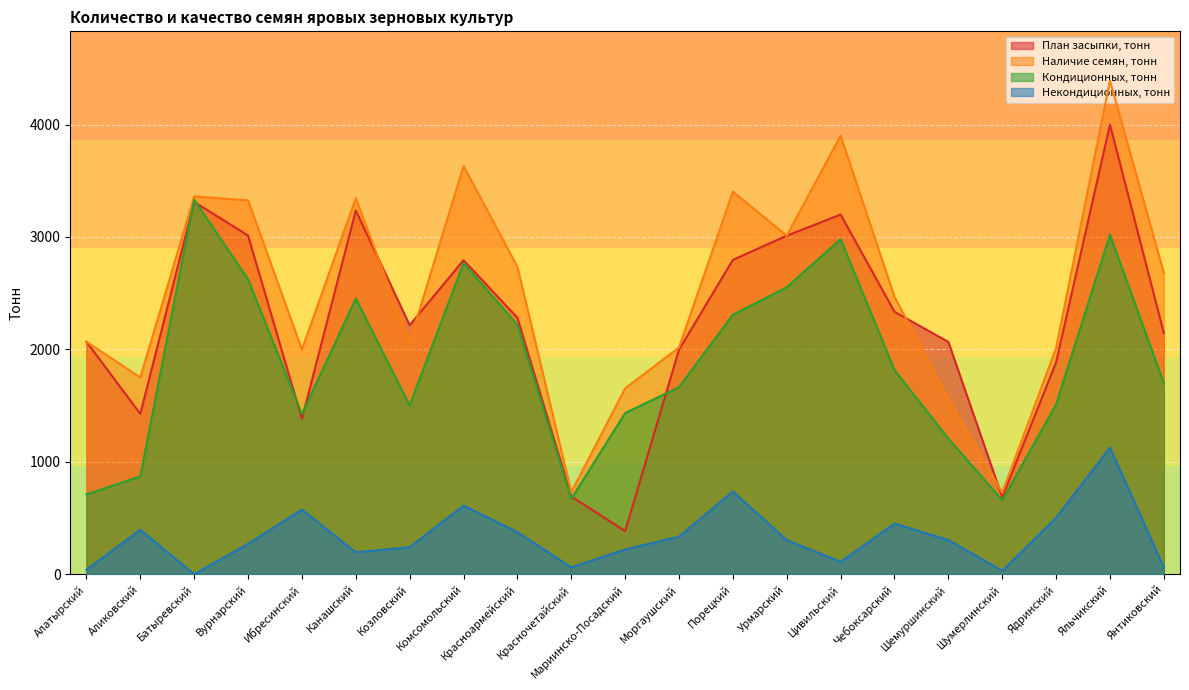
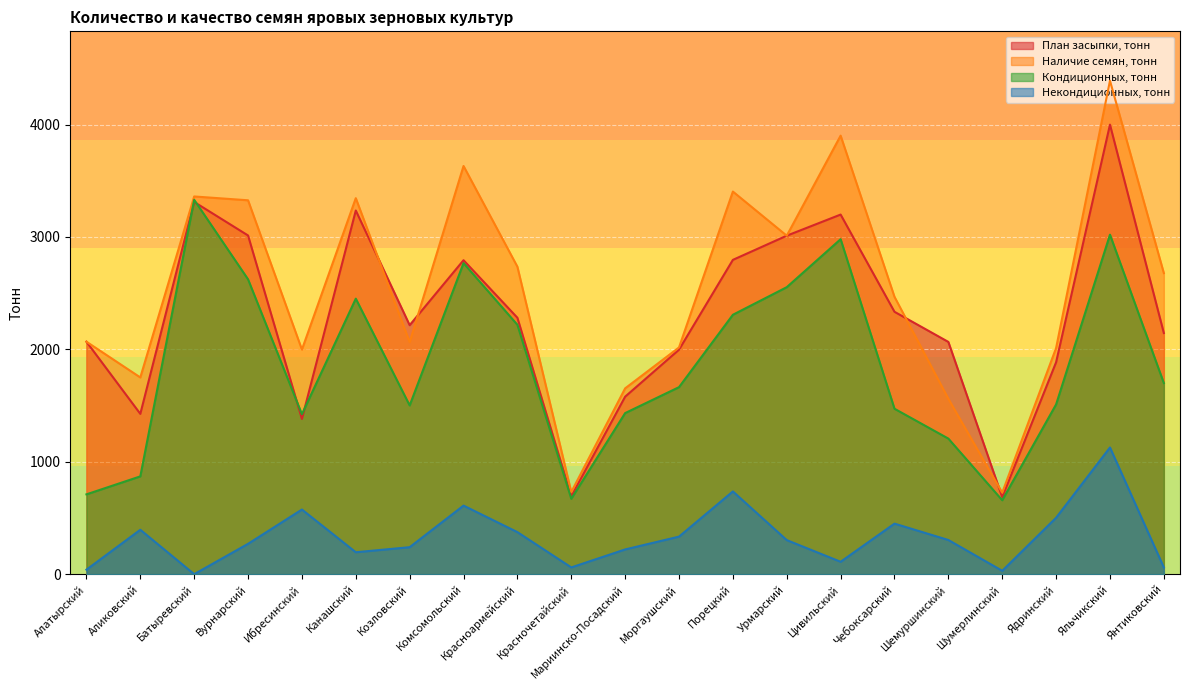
  {
    "План засыпки, тонн": {
      "Аликовский": 1430,
      "Вурнарский": 3010,
      "Ибресинский": 1380,
      "Канашский": 3240,
      "Козловский": 2220,
      "Комсомольский": 2790,
      "Красноармейский": 2280,
-     "Мариинско-Посадский": 380,
+     "Мариинско-Посадский": 1580,
      "Порецкий": 2800,
      "Цивильский": 3200,
      "Чебоксарский": 2330,
      "Шемуршинский": 2070,
      "Шумерлинский": 690,
      "Ядринский": 1890,
      "Яльчикский": 4000,
      "Янтиковский": 2150
    },
    "Наличие семян, тонн": {
      "Аликовский": 1750,
      "Батыревский": 3360,
      "Вурнарский": 3330,
      "Ибресинский": 2000,
      "Канашский": 3340,
      "Козловский": 2060,
      "Комсомольский": 3630,
      "Красноармейский": 2740,
      "Красночетайский": 730,
      "Мариинско-Посадский": 1650,
      "Порецкий": 3400,
      "Цивильский": 3900,
      "Чебоксарский": 2470,
      "Шемуршинский": 1560,
      "Шумерлинский": 730,
      "Ядринский": 2010,
      "Янтиковский": 2680
    },
    "Кондиционных, тонн": {
      "Алатырский": 710,
      "Аликовский": 870,
      "Вурнарский": 2620,
      "Ибресинский": 1420,
      "Канашский": 2450,
      "Козловский": 1500,
      "Комсомольский": 2770,
      "Красноармейский": 2220,
      "Мариинско-Посадский": 1430,
      "Моргаушский": 1660,
      "Порецкий": 2310,
      "Урмарский": 2550,
      "Цивильский": 2980,
-     "Чебоксарский": 1820,
+     "Чебоксарский": 1470,
      "Шемуршинский": 1210,
      "Шумерлинский": 660,
      "Ядринский": 1510,
      "Яльчикский": 3020,
      "Янтиковский": 1700
    },
    "Некондиционных, тонн": {
      "Алатырский": 40,
      "Аликовский": 400,
      "Батыревский": 0,
      "Вурнарский": 270,
      "Ибресинский": 580,
      "Канашский": 200,
      "Козловский": 240,
      "Комсомольский": 610,
      "Красноармейский": 370,
      "Красночетайский": 60,
      "Мариинско-Посадский": 220,
      "Моргаушский": 330,
      "Порецкий": 740,
      "Урмарский": 300,
      "Цивильский": 110,
      "Чебоксарский": 450,
      "Шемуршинский": 300,
      "Шумерлинский": 30,
      "Ядринский": 500,
      "Яльчикский": 1130,
      "Янтиковский": 60
    }
  }
